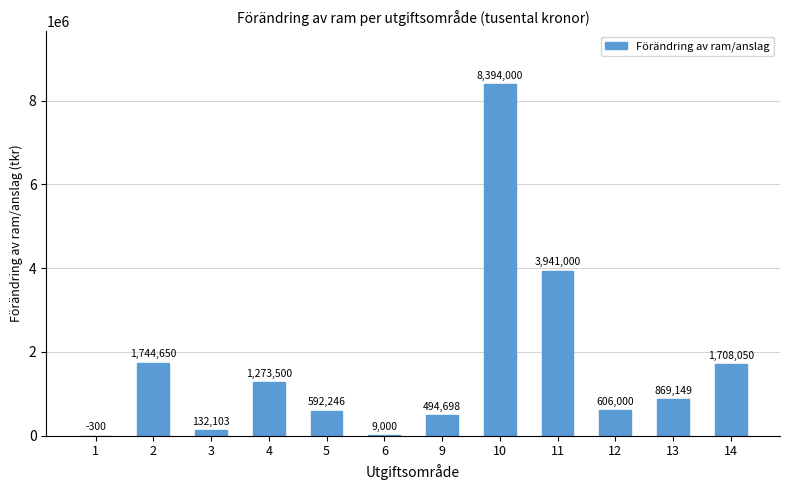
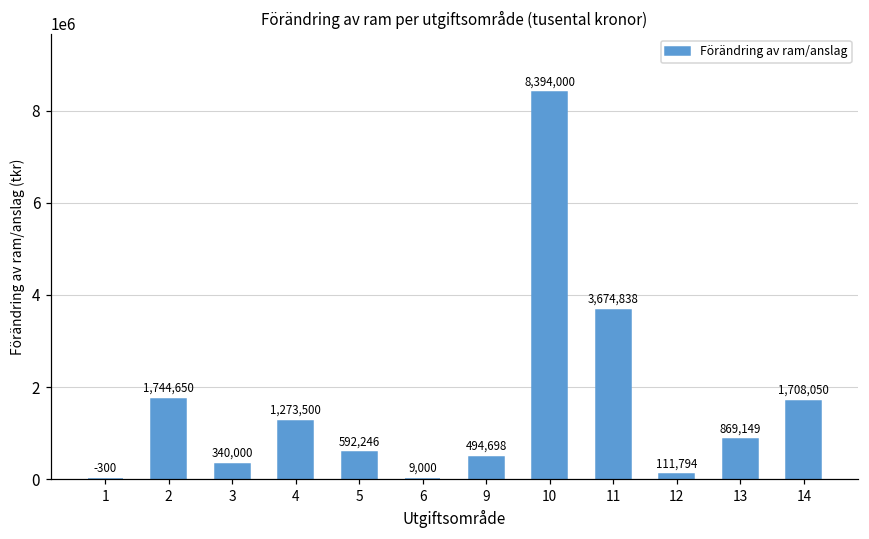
  {
    "1": "-300",
    "2": "1,744,650",
-   "3": "132,103",
+   "3": "340,000",
    "4": "1,273,500",
    "5": "592,246",
    "6": "9,000",
    "9": "494,698",
    "10": "8,394,000",
-   "11": "3,941,000",
-   "12": "606,000",
+   "11": "3,674,838",
+   "12": "111,794",
    "13": "869,149",
    "14": "1,708,050"
  }
